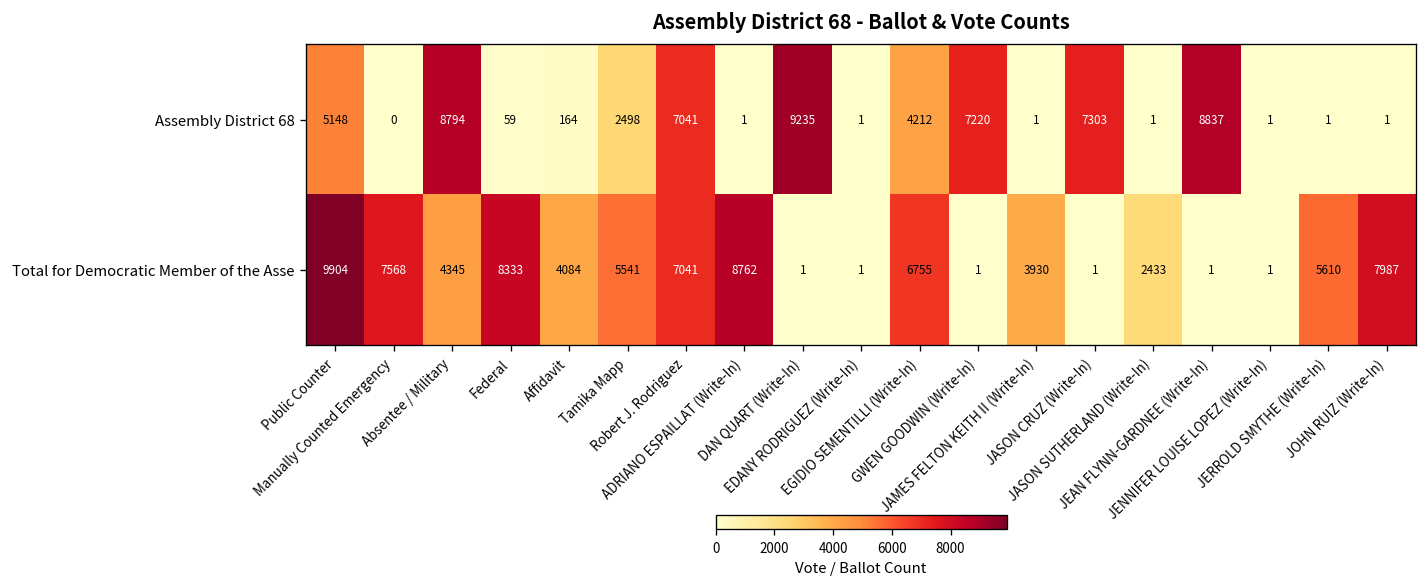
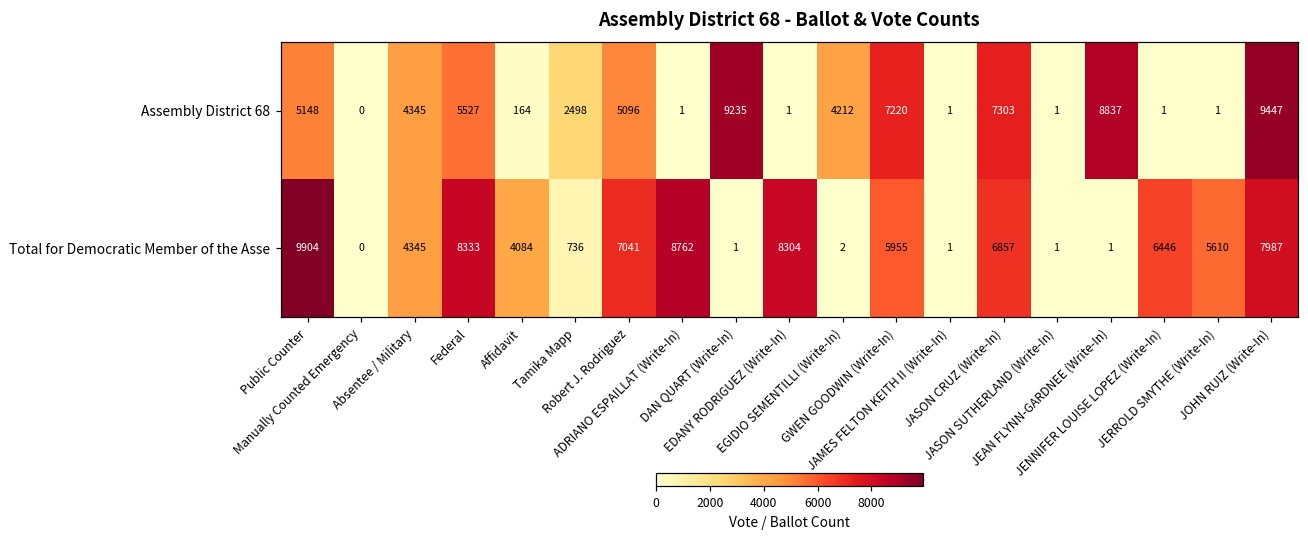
  {
    "Assembly District 68": {
      "Public Counter": 5148,
      "Manually Counted Emergency": 0,
-     "Absentee / Military": 8794,
-     "Federal": 59,
+     "Absentee / Military": 4345,
+     "Federal": 5527,
      "Affidavit": 164,
      "Tamika Mapp": 2498,
-     "Robert J. Rodriguez": 7041,
+     "Robert J. Rodriguez": 5096,
      "ADRIANO ESPAILLAT (Write-In)": 1,
      "DAN QUART (Write-In)": 9235,
      "EDANY RODRIGUEZ (Write-In)": 1,
      "EGIDIO SEMENTILLI (Write-In)": 4212,
      "GWEN GOODWIN (Write-In)": 7220,
      "JAMES FELTON KEITH II (Write-In)": 1,
      "JASON CRUZ (Write-In)": 7303,
      "JASON SUTHERLAND (Write-In)": 1,
      "JEAN FLYNN-GARDNEE (Write-In)": 8837,
      "JENNIFER LOUISE LOPEZ (Write-In)": 1,
      "JERROLD SMYTHE (Write-In)": 1,
-     "JOHN RUIZ (Write-In)": 1
+     "JOHN RUIZ (Write-In)": 9447
    },
    "Total for Democratic Member of the Asse": {
      "Public Counter": 9904,
-     "Manually Counted Emergency": 7568,
+     "Manually Counted Emergency": 0,
      "Absentee / Military": 4345,
      "Federal": 8333,
      "Affidavit": 4084,
-     "Tamika Mapp": 5541,
+     "Tamika Mapp": 736,
      "Robert J. Rodriguez": 7041,
      "ADRIANO ESPAILLAT (Write-In)": 8762,
      "DAN QUART (Write-In)": 1,
-     "EDANY RODRIGUEZ (Write-In)": 1,
-     "EGIDIO SEMENTILLI (Write-In)": 6755,
-     "GWEN GOODWIN (Write-In)": 1,
-     "JAMES FELTON KEITH II (Write-In)": 3930,
-     "JASON CRUZ (Write-In)": 1,
-     "JASON SUTHERLAND (Write-In)": 2433,
+     "EDANY RODRIGUEZ (Write-In)": 8304,
+     "EGIDIO SEMENTILLI (Write-In)": 2,
+     "GWEN GOODWIN (Write-In)": 5955,
+     "JAMES FELTON KEITH II (Write-In)": 1,
+     "JASON CRUZ (Write-In)": 6857,
+     "JASON SUTHERLAND (Write-In)": 1,
      "JEAN FLYNN-GARDNEE (Write-In)": 1,
-     "JENNIFER LOUISE LOPEZ (Write-In)": 1,
+     "JENNIFER LOUISE LOPEZ (Write-In)": 6446,
      "JERROLD SMYTHE (Write-In)": 5610,
      "JOHN RUIZ (Write-In)": 7987
    }
  }
